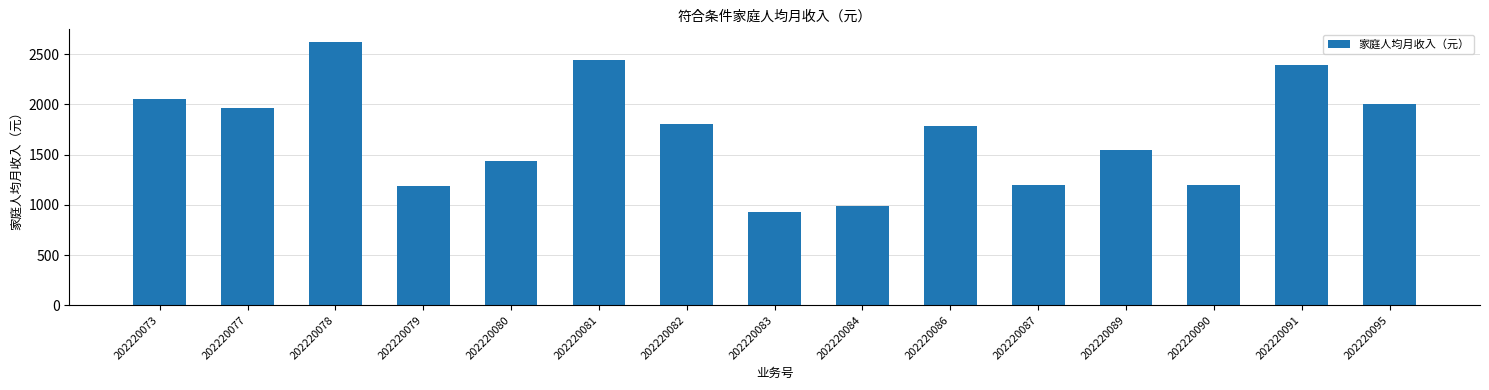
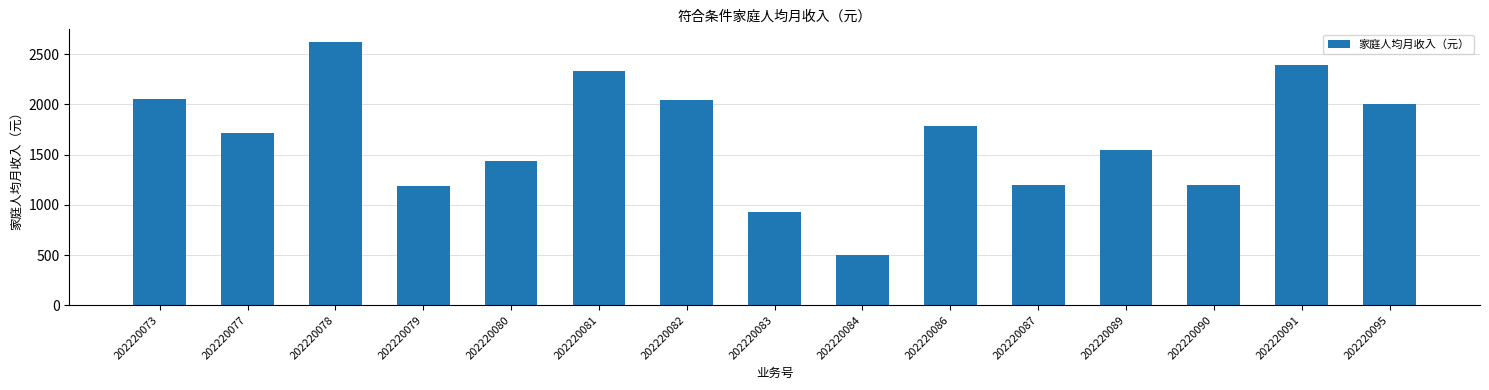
  {
    "202220073": 2050,
-   "202220077": 1960,
+   "202220077": 1720,
    "202220078": 2620,
    "202220079": 1190,
    "202220080": 1440,
-   "202220081": 2440,
-   "202220082": 1800,
+   "202220081": 2330,
+   "202220082": 2040,
    "202220083": 930,
-   "202220084": 990,
+   "202220084": 500,
    "202220086": 1780,
    "202220087": 1190,
    "202220089": 1550,
    "202220090": 1200,
    "202220091": 2400,
    "202220095": 2000
  }
